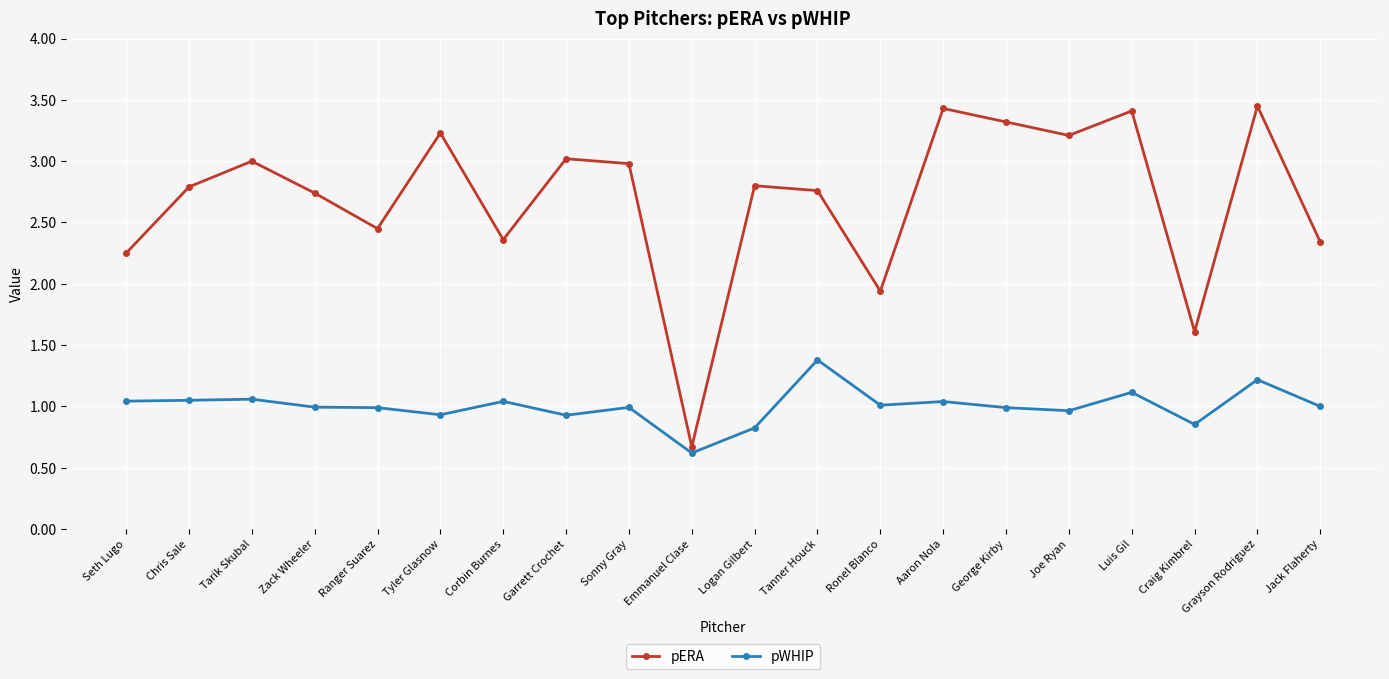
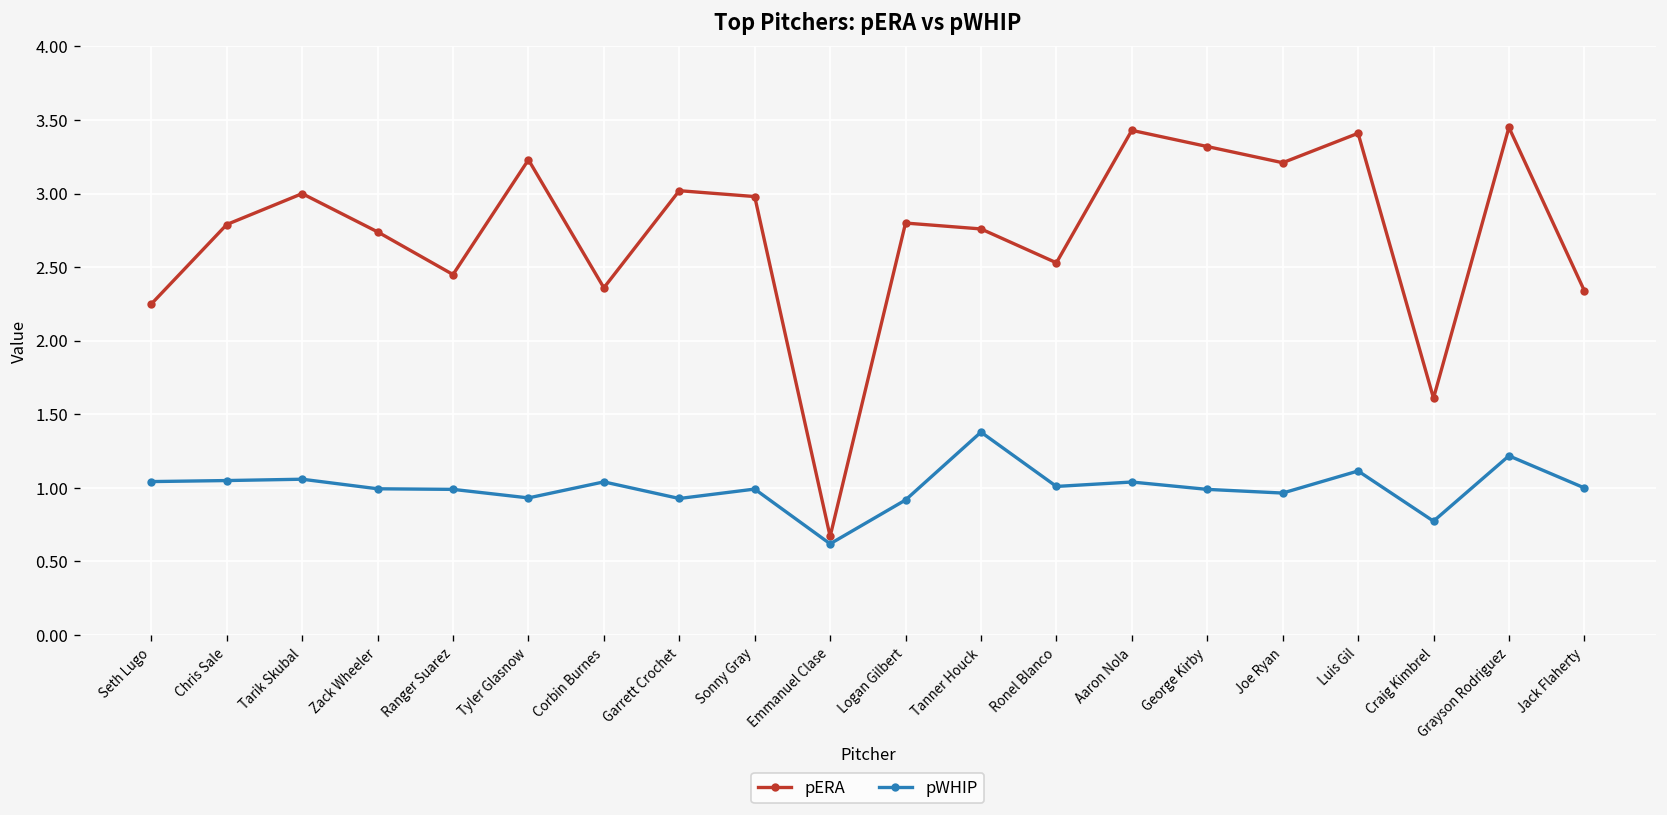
  {
    "pERA": {
      "Seth Lugo": 2.25,
      "Chris Sale": 2.79,
      "Tarik Skubal": 3.00,
      "Zack Wheeler": 2.74,
      "Ranger Suarez": 2.45,
      "Tyler Glasnow": 3.23,
      "Corbin Burnes": 2.36,
      "Garrett Crochet": 3.02,
      "Sonny Gray": 2.98,
      "Emmanuel Clase": 0.67,
      "Logan Gilbert": 2.80,
      "Tanner Houck": 2.76,
-     "Ronel Blanco": 1.94,
+     "Ronel Blanco": 2.53,
      "Aaron Nola": 3.43,
      "George Kirby": 3.32,
      "Joe Ryan": 3.21,
      "Luis Gil": 3.41,
      "Craig Kimbrel": 1.61,
      "Grayson Rodriguez": 3.45,
      "Jack Flaherty": 2.34
    },
    "pWHIP": {
      "Seth Lugo": 1.04,
      "Chris Sale": 1.05,
      "Tarik Skubal": 1.06,
      "Zack Wheeler": 0.99,
      "Ranger Suarez": 0.99,
      "Tyler Glasnow": 0.93,
      "Corbin Burnes": 1.04,
      "Garrett Crochet": 0.93,
      "Sonny Gray": 0.99,
      "Emmanuel Clase": 0.62,
-     "Logan Gilbert": 0.83,
+     "Logan Gilbert": 0.92,
      "Tanner Houck": 1.38,
      "Ronel Blanco": 1.01,
      "Aaron Nola": 1.04,
      "George Kirby": 0.99,
      "Joe Ryan": 0.97,
      "Luis Gil": 1.12,
-     "Craig Kimbrel": 0.85,
+     "Craig Kimbrel": 0.77,
      "Grayson Rodriguez": 1.22,
      "Jack Flaherty": 1.00
    }
  }
